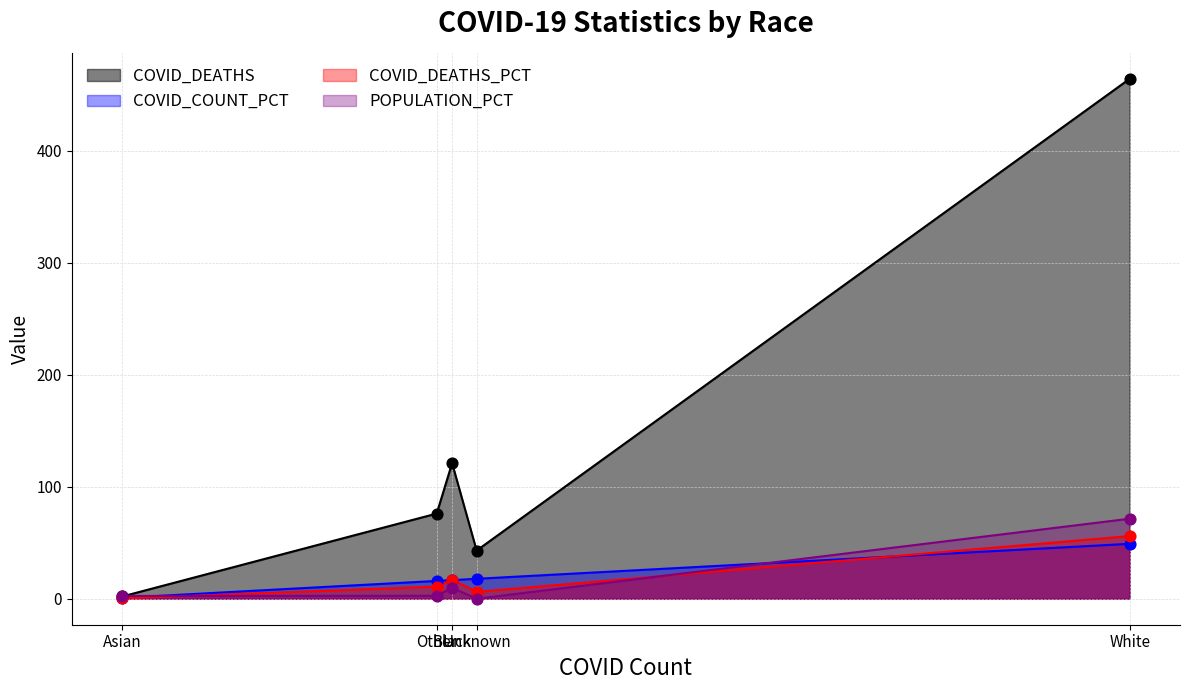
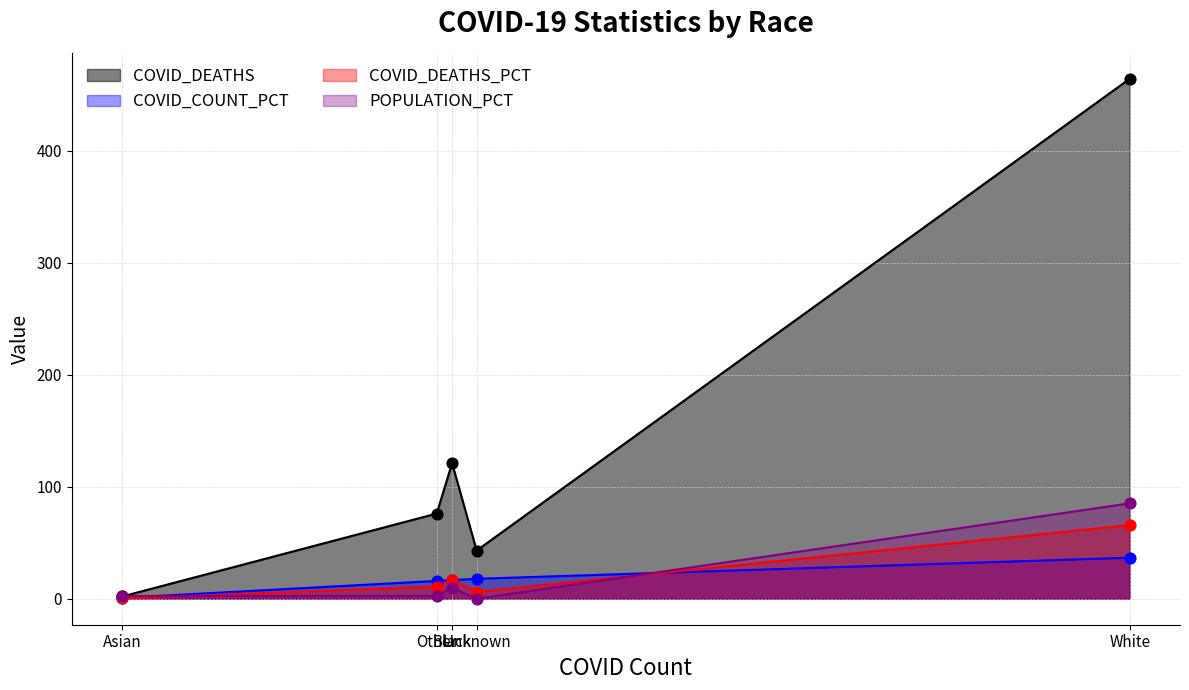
  {
    "COVID_DEATHS": {
      "White": 464
    },
    "COVID_COUNT_PCT": {
-     "White": 49
+     "White": 37
    },
    "COVID_DEATHS_PCT": {
-     "White": 56
+     "White": 66
    },
    "POPULATION_PCT": {
-     "White": 71
+     "White": 85
    }
  }
